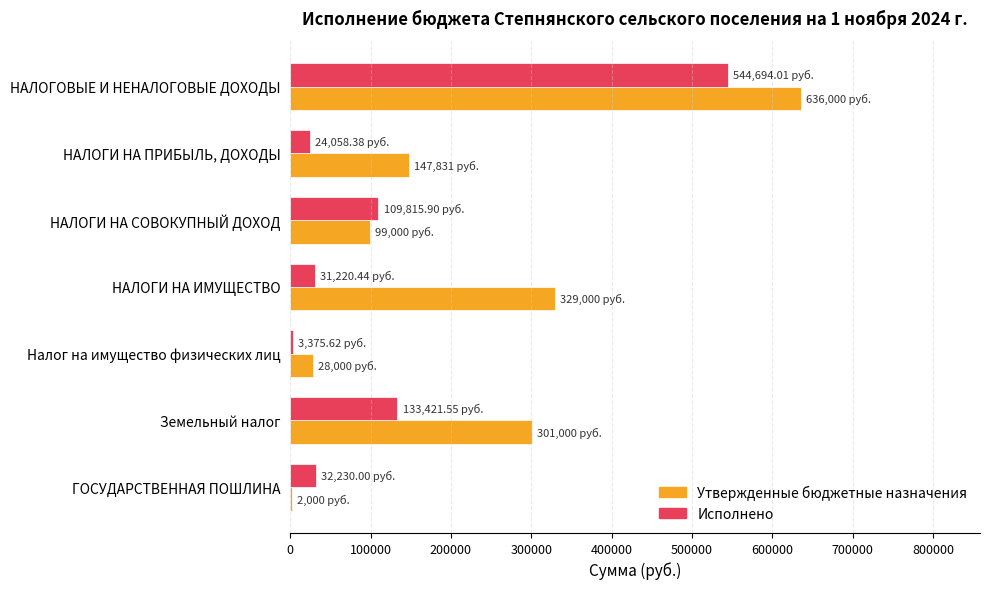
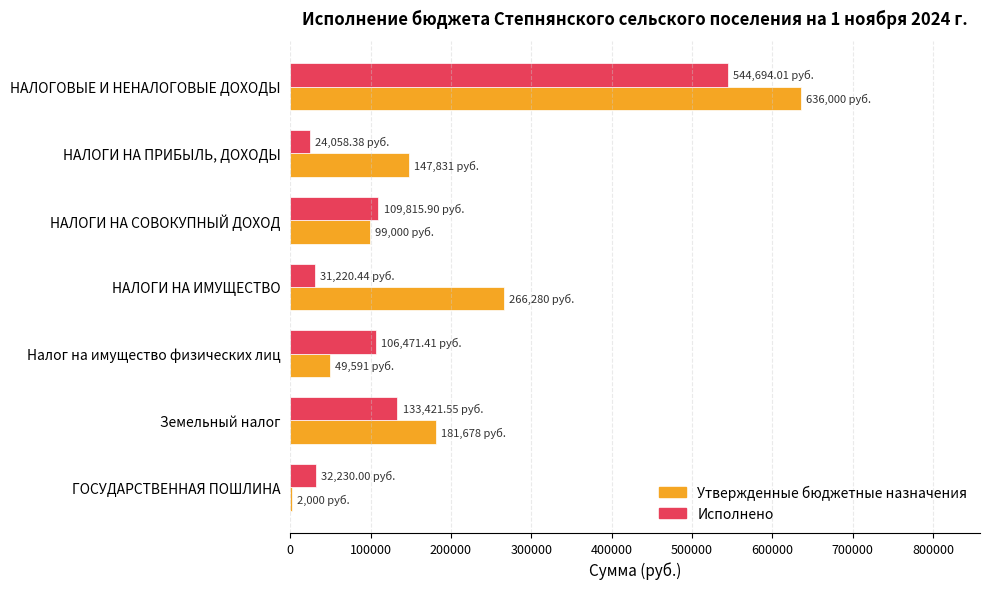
  {
    "Утвержденные бюджетные назначения": {
      "НАЛОГОВЫЕ И НЕНАЛОГОВЫЕ ДОХОДЫ": "636,000",
      "НАЛОГИ НА ПРИБЫЛЬ, ДОХОДЫ": "147,831",
      "НАЛОГИ НА СОВОКУПНЫЙ ДОХОД": "99,000",
-     "НАЛОГИ НА ИМУЩЕСТВО": "329,000",
-     "Налог на имущество физических лиц": "28,000",
-     "Земельный налог": "301,000",
+     "НАЛОГИ НА ИМУЩЕСТВО": "266,280",
+     "Налог на имущество физических лиц": "49,591",
+     "Земельный налог": "181,678",
      "ГОСУДАРСТВЕННАЯ ПОШЛИНА": "2,000"
    },
    "Исполнено": {
      "НАЛОГОВЫЕ И НЕНАЛОГОВЫЕ ДОХОДЫ": "544,694.01",
      "НАЛОГИ НА ПРИБЫЛЬ, ДОХОДЫ": "24,058.38",
      "НАЛОГИ НА СОВОКУПНЫЙ ДОХОД": "109,815.90",
      "НАЛОГИ НА ИМУЩЕСТВО": "31,220.44",
-     "Налог на имущество физических лиц": "3,375.62",
+     "Налог на имущество физических лиц": "106,471.41",
      "Земельный налог": "133,421.55",
      "ГОСУДАРСТВЕННАЯ ПОШЛИНА": "32,230.00"
    }
  }
